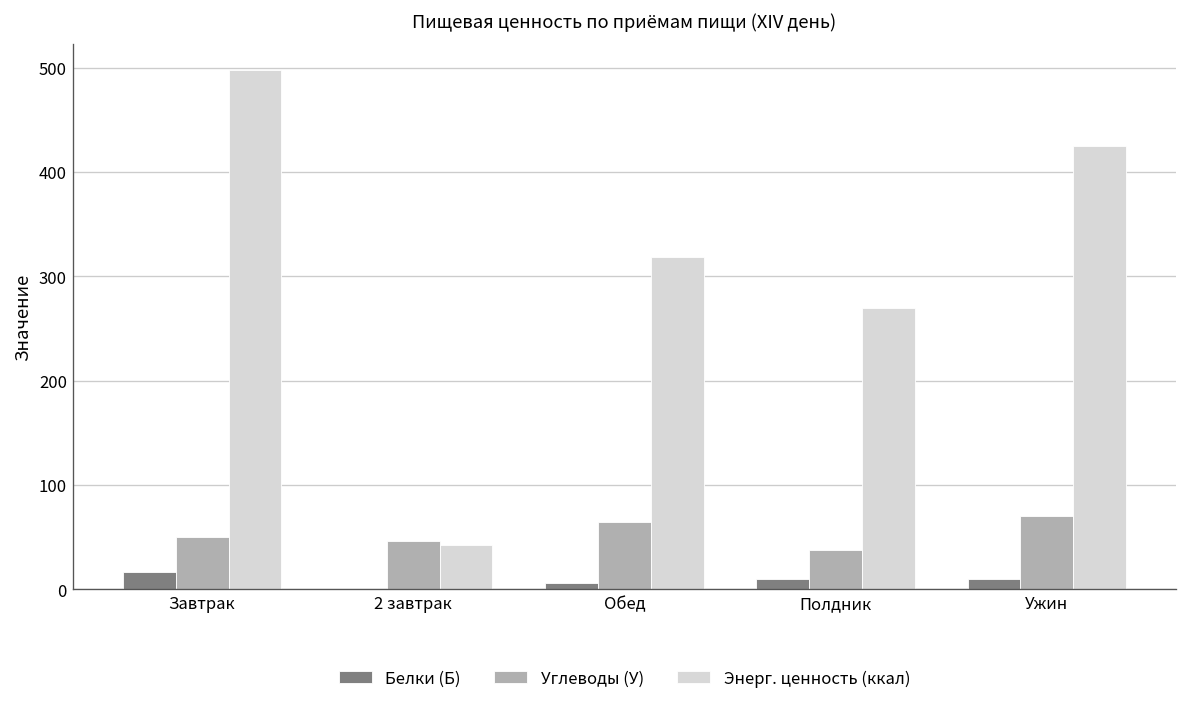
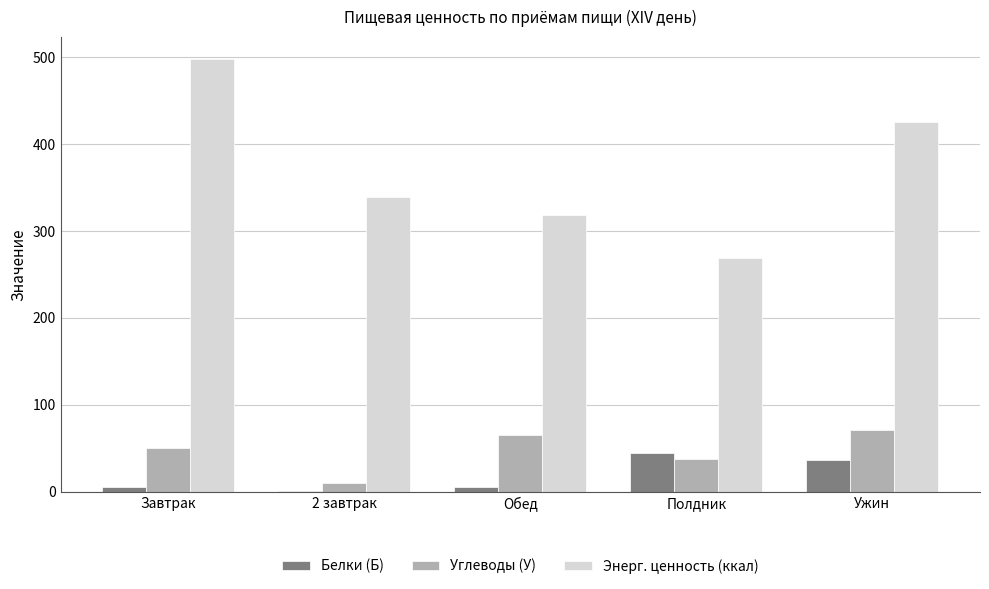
  {
    "Белки (Б)": {
-     "Завтрак": 20,
+     "Завтрак": 0,
      "Обед": 10,
-     "Полдник": 10,
-     "Ужин": 10
+     "Полдник": 40,
+     "Ужин": 40
    },
    "Углеводы (У)": {
      "Завтрак": 50,
-     "2 завтрак": 50,
+     "2 завтрак": 10,
      "Обед": 60,
      "Полдник": 40,
      "Ужин": 70
    },
    "Энерг. ценность (ккал)": {
      "Завтрак": 500,
-     "2 завтрак": 40,
+     "2 завтрак": 340,
      "Обед": 320,
      "Полдник": 270,
      "Ужин": 430
    }
  }
